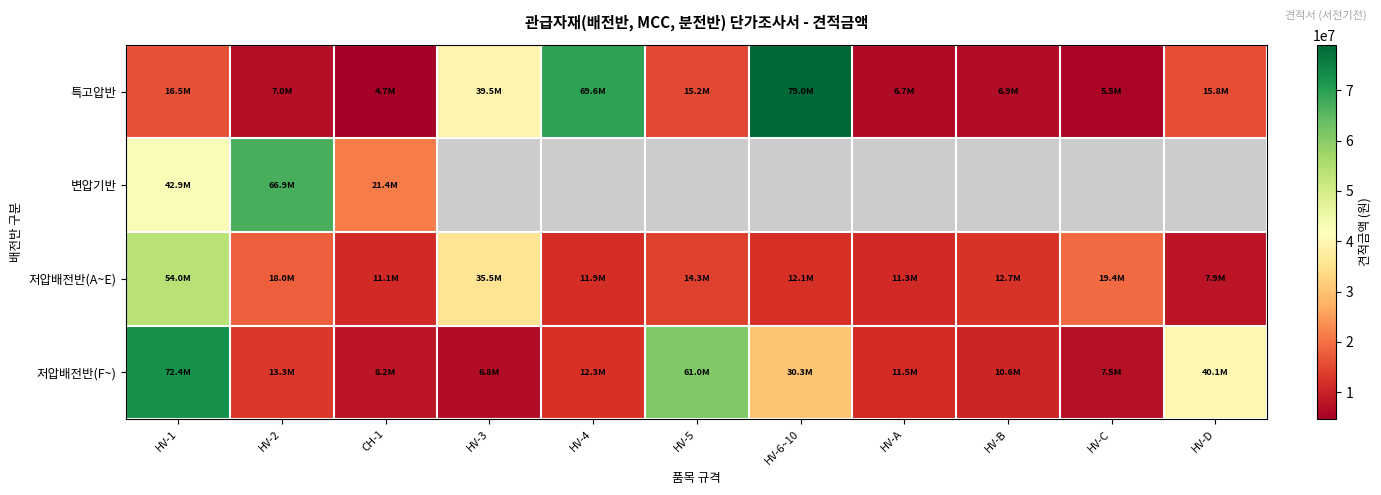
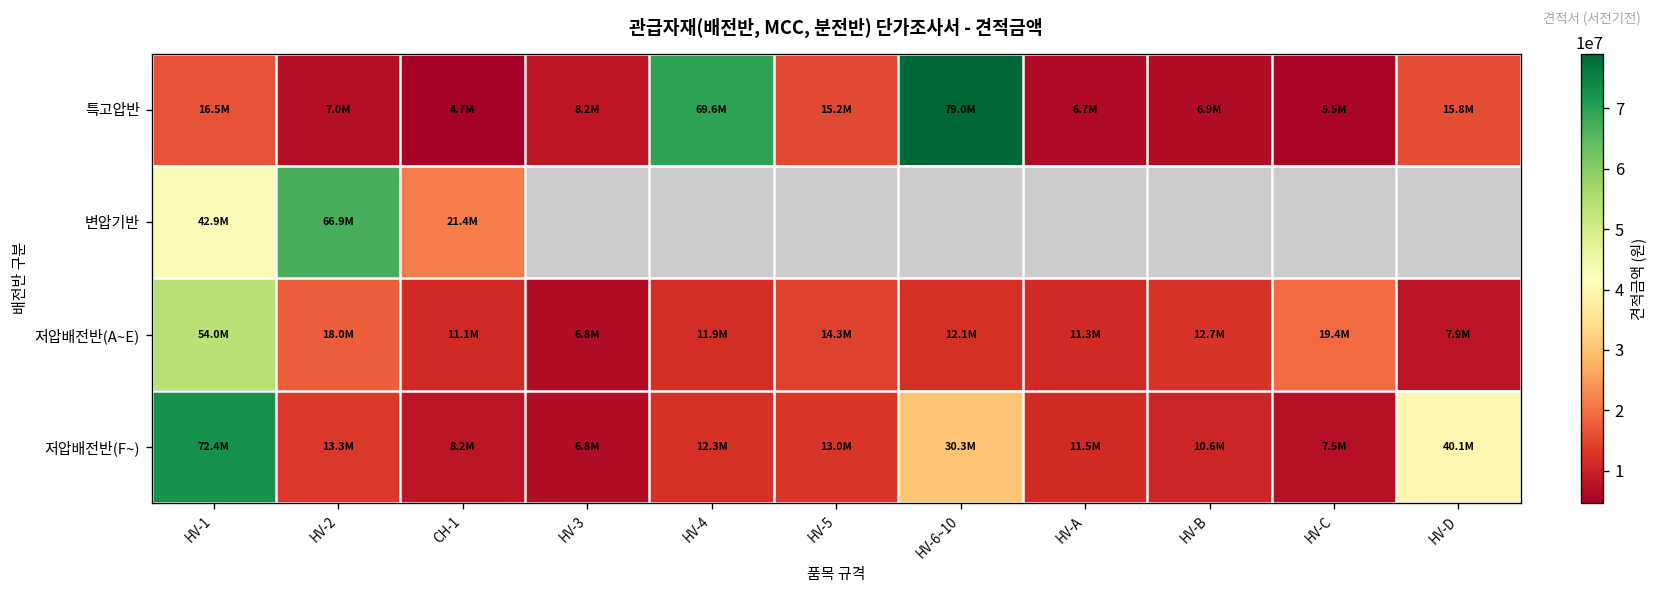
  {
    "특고압반": {
      "HV-1": "16.5M",
      "HV-2": "7.0M",
      "CH-1": "4.7M",
-     "HV-3": "39.5M",
+     "HV-3": "8.2M",
      "HV-4": "69.6M",
      "HV-5": "15.2M",
      "HV-6~10": "79.0M",
      "HV-A": "6.7M",
      "HV-B": "6.9M",
      "HV-C": "5.5M",
      "HV-D": "15.8M"
    },
    "변압기반": {
      "HV-1": "42.9M",
      "HV-2": "66.9M",
      "CH-1": "21.4M"
    },
    "저압배전반(A~E)": {
      "HV-1": "54.0M",
      "HV-2": "18.0M",
      "CH-1": "11.1M",
-     "HV-3": "35.5M",
+     "HV-3": "6.8M",
      "HV-4": "11.9M",
      "HV-5": "14.3M",
      "HV-6~10": "12.1M",
      "HV-A": "11.3M",
      "HV-B": "12.7M",
      "HV-C": "19.4M",
      "HV-D": "7.9M"
    },
    "저압배전반(F~)": {
      "HV-1": "72.4M",
      "HV-2": "13.3M",
      "CH-1": "8.2M",
      "HV-3": "6.8M",
      "HV-4": "12.3M",
-     "HV-5": "61.0M",
+     "HV-5": "13.0M",
      "HV-6~10": "30.3M",
      "HV-A": "11.5M",
      "HV-B": "10.6M",
      "HV-C": "7.5M",
      "HV-D": "40.1M"
    }
  }
